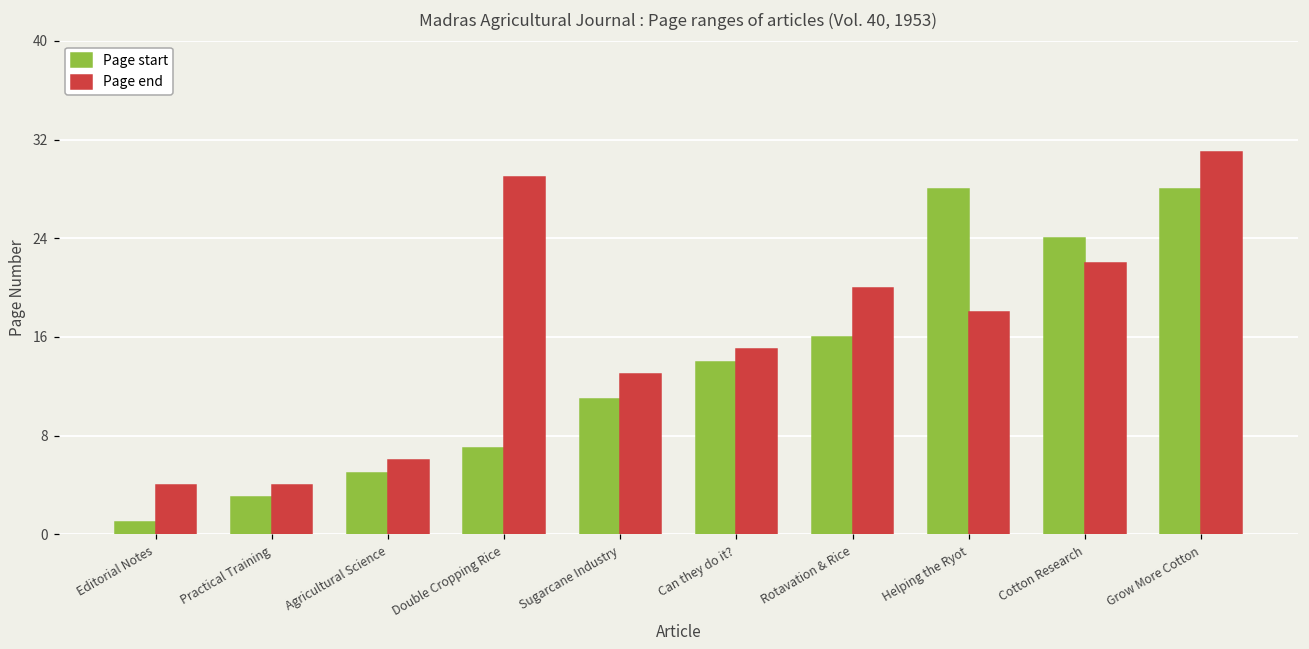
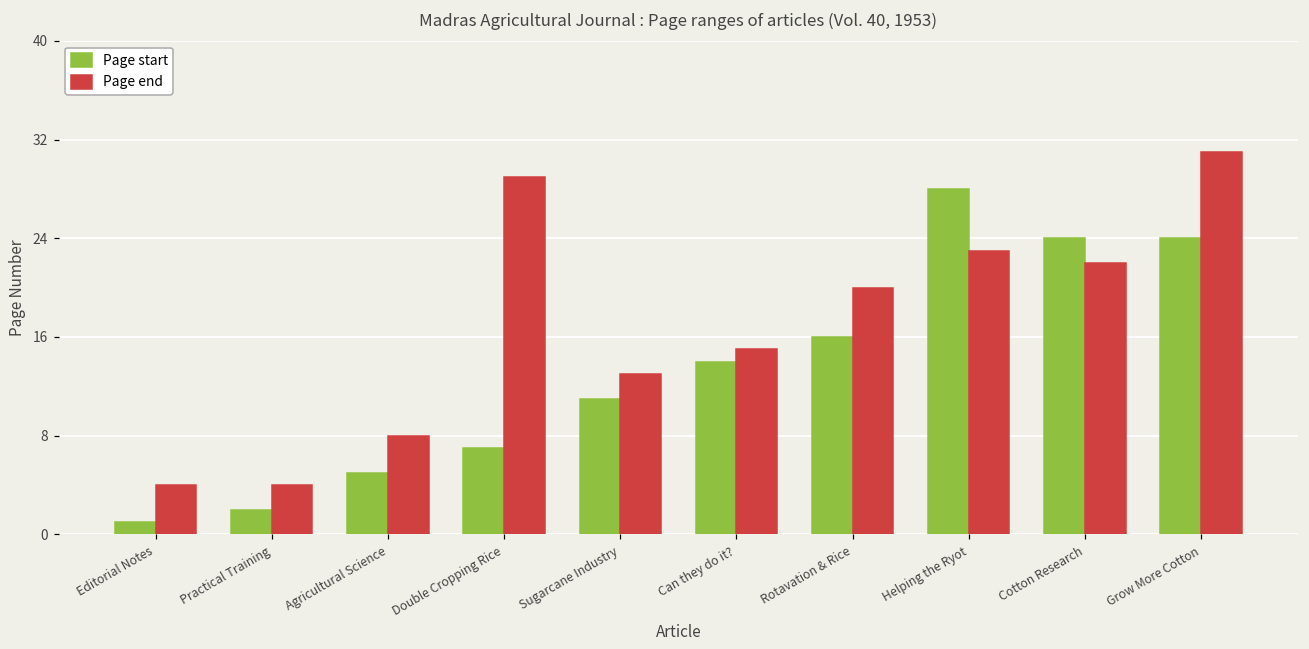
  {
    "Page start": {
      "Editorial Notes": 1,
-     "Practical Training": 3,
+     "Practical Training": 2,
      "Agricultural Science": 5,
      "Double Cropping Rice": 7,
      "Sugarcane Industry": 11,
      "Can they do it?": 14,
      "Rotavation & Rice": 16,
      "Helping the Ryot": 28,
      "Cotton Research": 24,
-     "Grow More Cotton": 28
+     "Grow More Cotton": 24
    },
    "Page end": {
      "Editorial Notes": 4,
      "Practical Training": 4,
-     "Agricultural Science": 6,
+     "Agricultural Science": 8,
      "Double Cropping Rice": 29,
      "Sugarcane Industry": 13,
      "Can they do it?": 15,
      "Rotavation & Rice": 20,
-     "Helping the Ryot": 18,
+     "Helping the Ryot": 23,
      "Cotton Research": 22,
      "Grow More Cotton": 31
    }
  }
